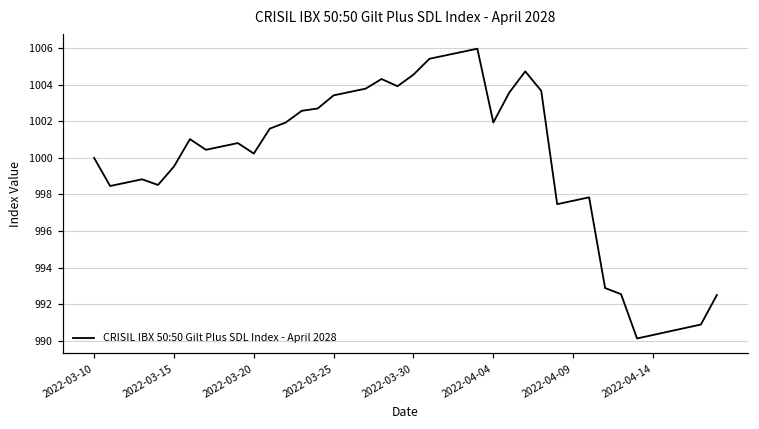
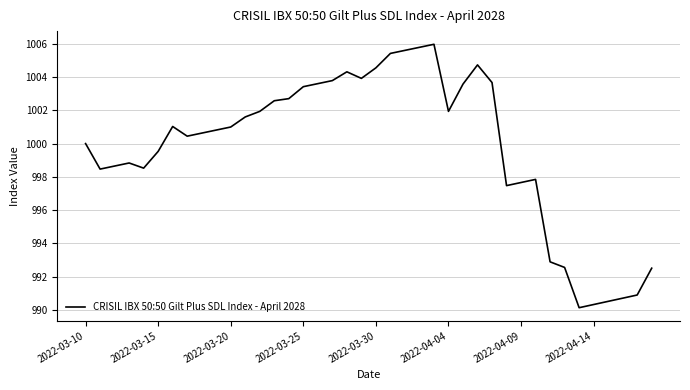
  {
    "2022-03-10": 1000.0,
    "2022-03-15": 999.5,
-   "2022-03-20": 1000.2,
+   "2022-03-20": 1001.0,
    "2022-03-25": 1003.4,
    "2022-03-30": 1004.6,
    "2022-04-04": 1001.9,
    "2022-04-09": 997.7,
    "2022-04-14": 990.3
  }
